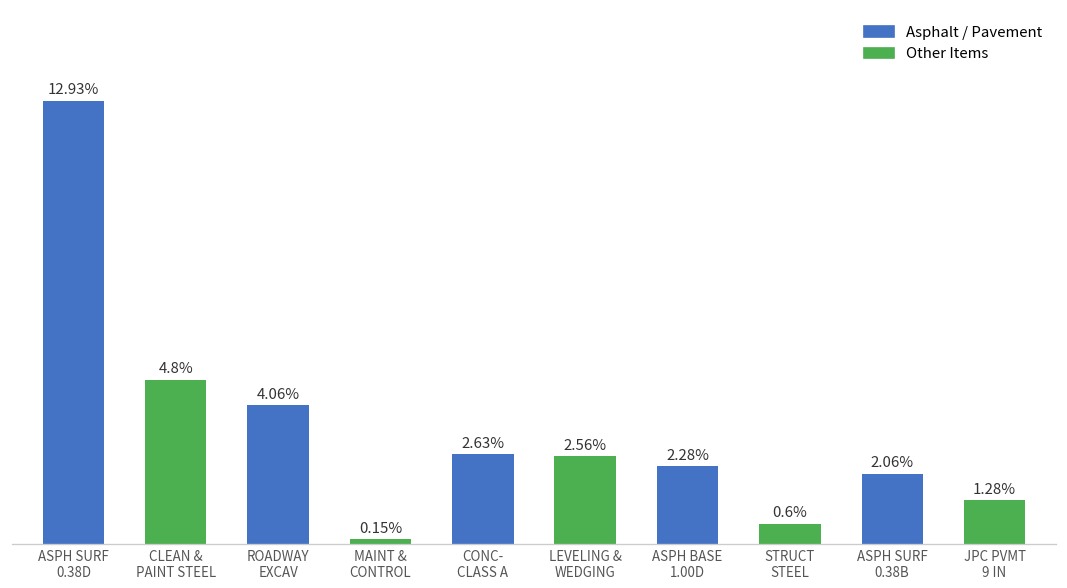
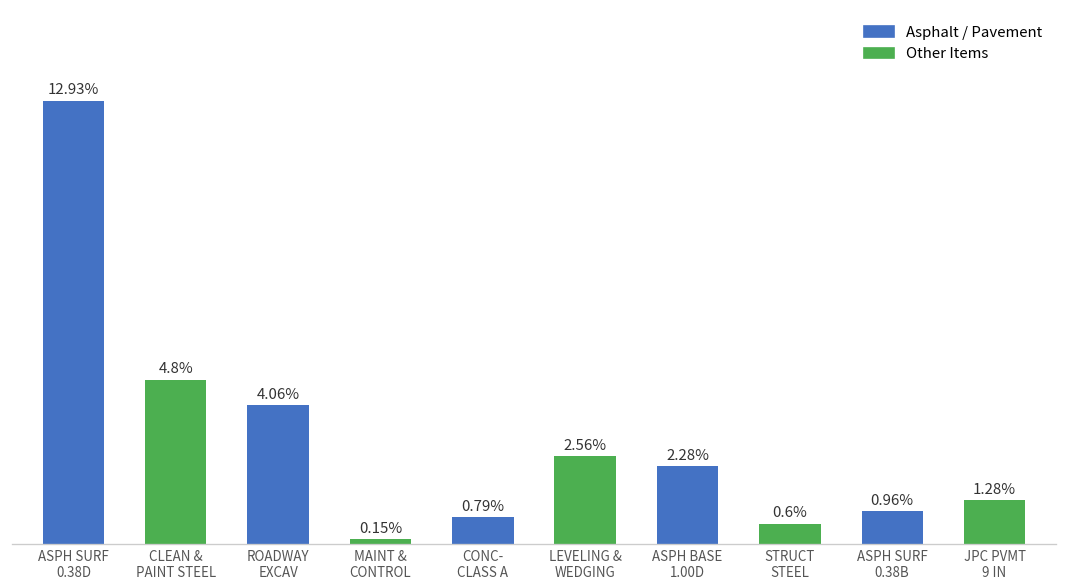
  {
    "ASPH SURF 0.38D": "12.93%",
    "CLEAN & PAINT STEEL": "4.8%",
    "ROADWAY EXCAV": "4.06%",
    "MAINT & CONTROL": "0.15%",
-   "CONC- CLASS A": "2.63%",
+   "CONC- CLASS A": "0.79%",
    "LEVELING & WEDGING": "2.56%",
    "ASPH BASE 1.00D": "2.28%",
    "STRUCT STEEL": "0.6%",
-   "ASPH SURF 0.38B": "2.06%",
+   "ASPH SURF 0.38B": "0.96%",
    "JPC PVMT 9 IN": "1.28%"
  }
